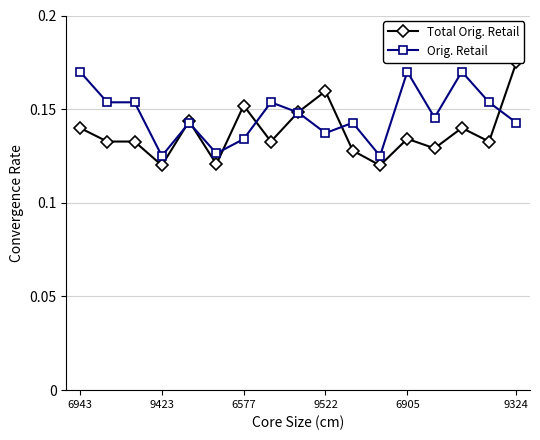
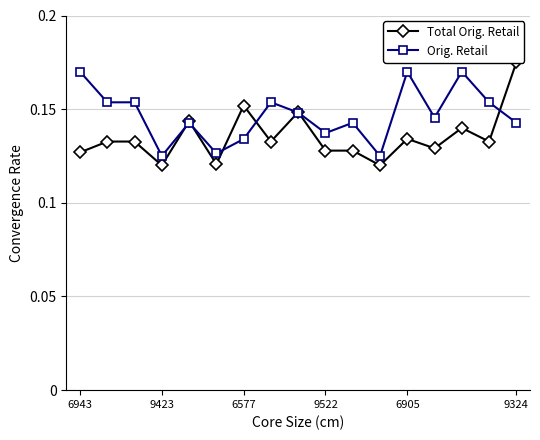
  {
    "Total Orig. Retail": {
-     "6943": 0.140,
+     "6943": 0.127,
      "9423": 0.120,
      "6577": 0.152,
-     "9522": 0.160,
+     "9522": 0.128,
      "6905": 0.134
    },
    "Orig. Retail": {
      "6943": 0.170,
      "9423": 0.125,
      "6577": 0.134,
      "9522": 0.137,
      "6905": 0.170,
      "9324": 0.143
    }
  }
